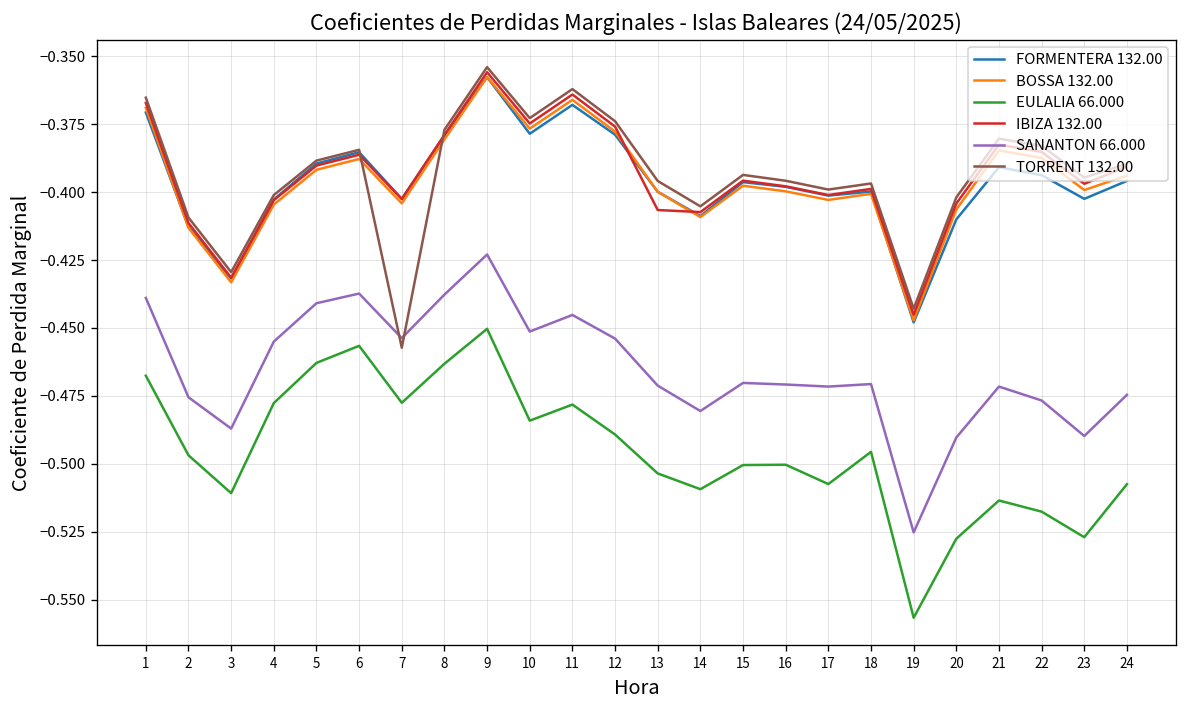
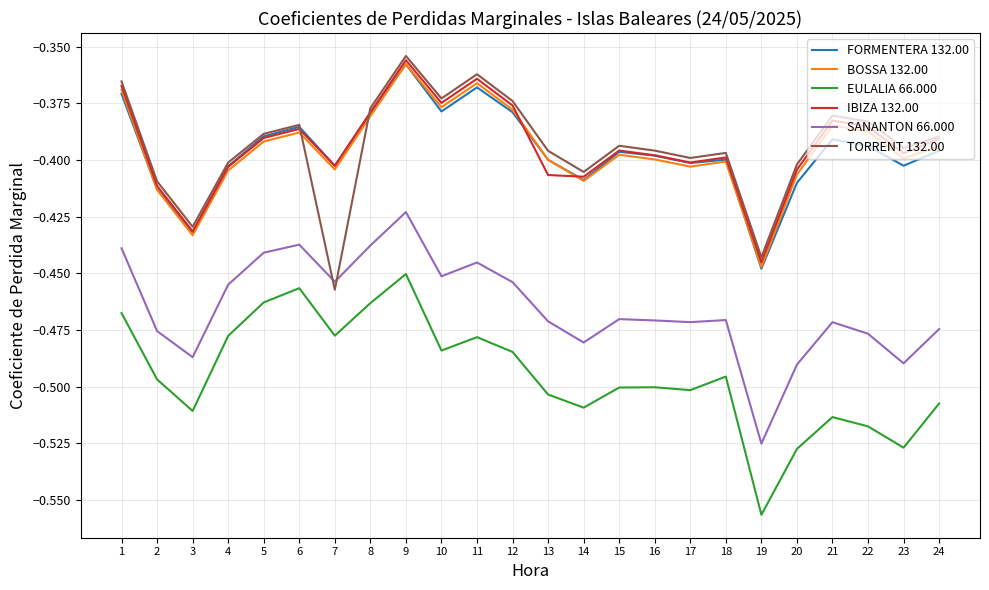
  {
    "FORMENTERA 132.00": {
      "1": -0.371,
      "10": -0.379,
      "11": -0.368,
      "20": -0.410,
      "23": -0.402
    },
    "BOSSA 132.00": {
      "1": -0.369,
      "3": -0.433,
      "4": -0.405,
      "5": -0.392,
      "6": -0.388,
      "7": -0.404,
      "8": -0.381,
      "10": -0.377,
      "11": -0.366,
      "15": -0.398,
      "16": -0.400,
      "17": -0.403,
      "20": -0.406
    },
    "EULALIA 66.000": {
      "1": -0.468,
      "2": -0.497,
      "3": -0.511,
      "4": -0.478,
      "5": -0.463,
      "6": -0.457,
      "7": -0.478,
      "8": -0.463,
      "9": -0.450,
      "10": -0.484,
      "11": -0.478,
-     "12": -0.489,
+     "12": -0.485,
      "13": -0.504,
      "14": -0.509,
      "15": -0.500,
      "16": -0.500,
-     "17": -0.507,
+     "17": -0.502,
      "18": -0.496,
      "19": -0.557,
      "20": -0.528,
      "21": -0.513,
      "22": -0.518,
      "23": -0.527,
      "24": -0.507
    },
    "IBIZA 132.00": {
      "1": -0.367,
      "2": -0.411,
      "9": -0.356,
      "10": -0.375,
      "11": -0.364,
      "12": -0.376,
      "13": -0.407,
      "14": -0.407,
      "19": -0.445,
      "20": -0.404
    },
    "SANANTON 66.000": {
      "1": -0.439,
      "2": -0.476,
      "3": -0.487,
      "4": -0.455,
      "5": -0.441,
      "6": -0.437,
      "7": -0.454,
      "8": -0.438,
      "9": -0.423,
      "10": -0.451,
      "11": -0.445,
      "12": -0.454,
      "13": -0.471,
      "14": -0.481,
      "15": -0.470,
      "16": -0.471,
      "17": -0.472,
      "18": -0.471,
      "19": -0.525,
      "20": -0.490,
      "21": -0.472,
      "22": -0.477,
      "23": -0.490,
      "24": -0.475
    },
    "TORRENT 132.00": {
      "1": -0.365,
      "2": -0.409,
      "3": -0.429,
      "4": -0.401,
      "7": -0.457,
      "8": -0.377,
      "9": -0.354,
      "10": -0.373,
      "11": -0.362,
      "12": -0.374,
      "13": -0.396,
      "14": -0.405,
      "15": -0.394,
      "16": -0.396,
      "17": -0.399,
      "18": -0.397,
      "19": -0.443,
      "20": -0.402
    }
  }
